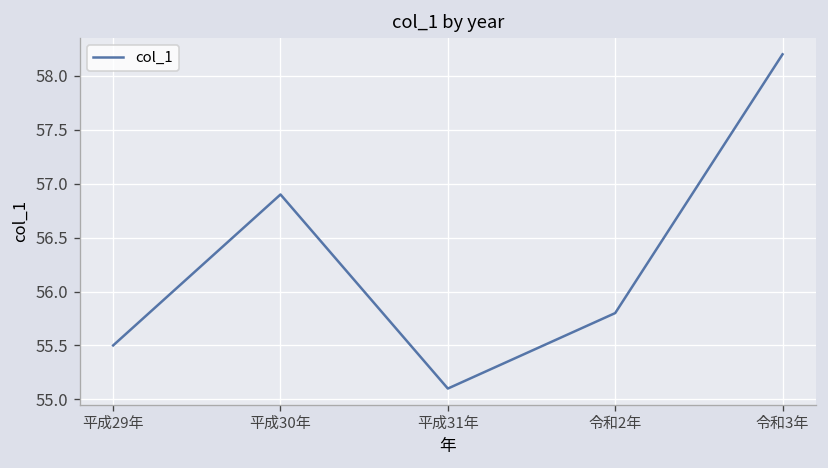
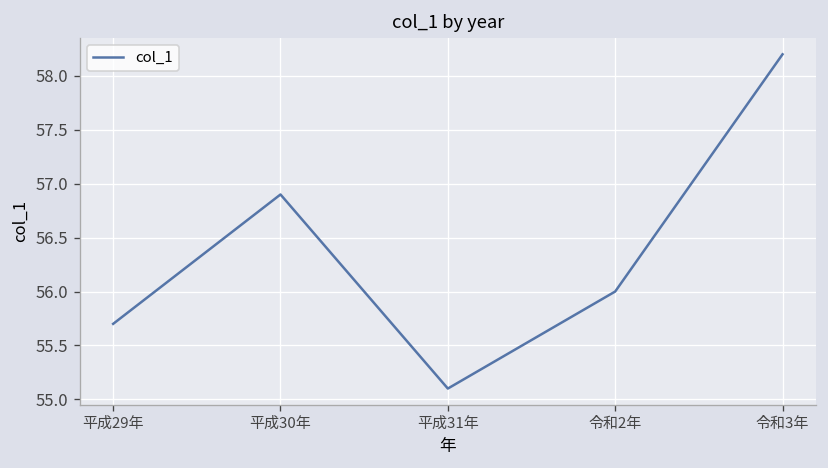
  {
-   "平成29年": 55.5,
+   "平成29年": 55.7,
    "平成30年": 56.9,
    "平成31年": 55.1,
-   "令和2年": 55.8,
+   "令和2年": 56.0,
    "令和3年": 58.2
  }
